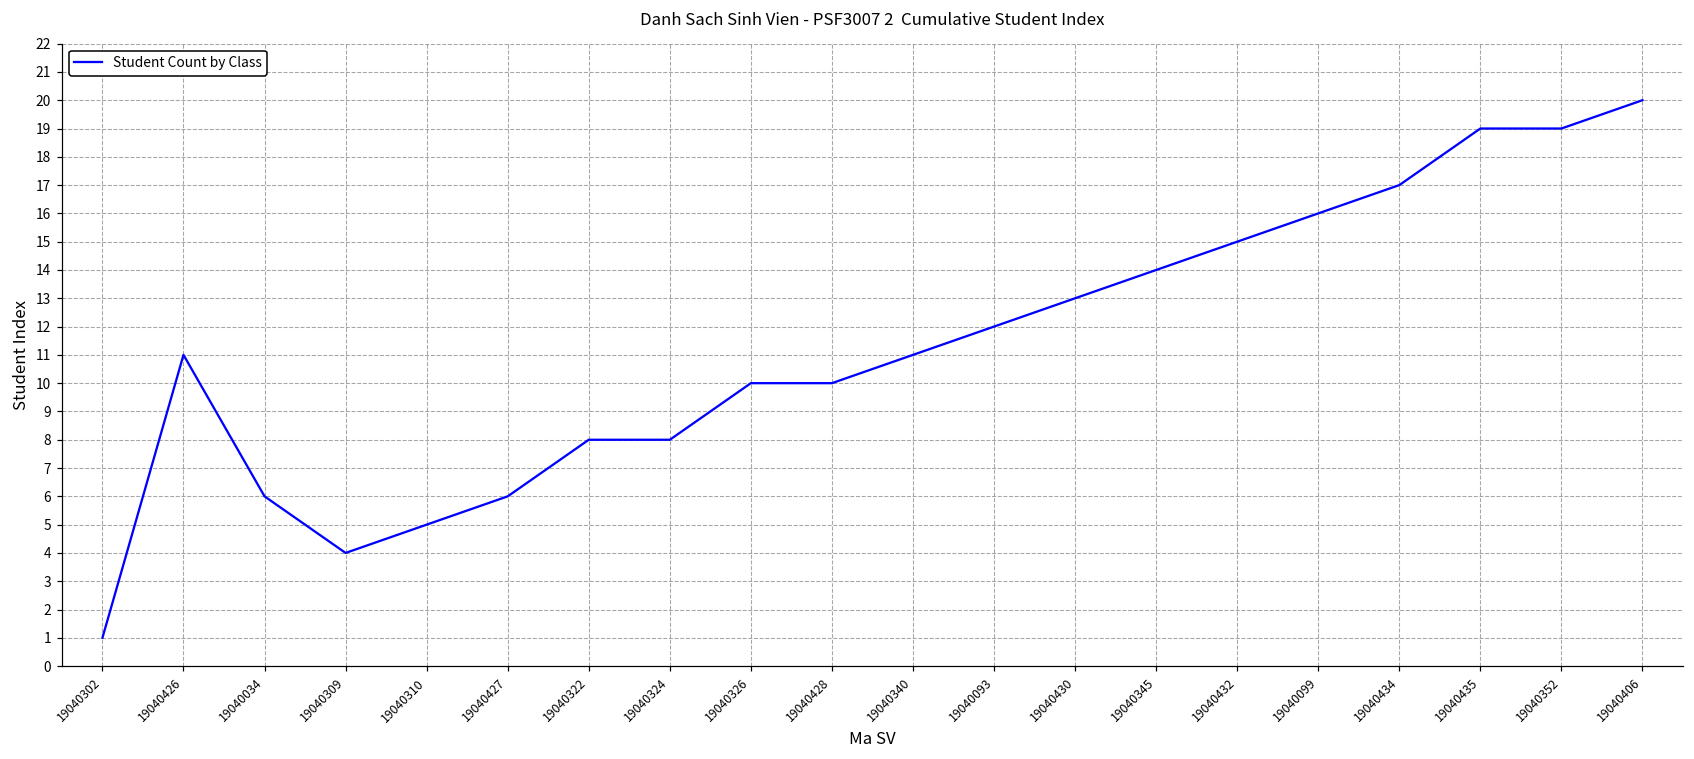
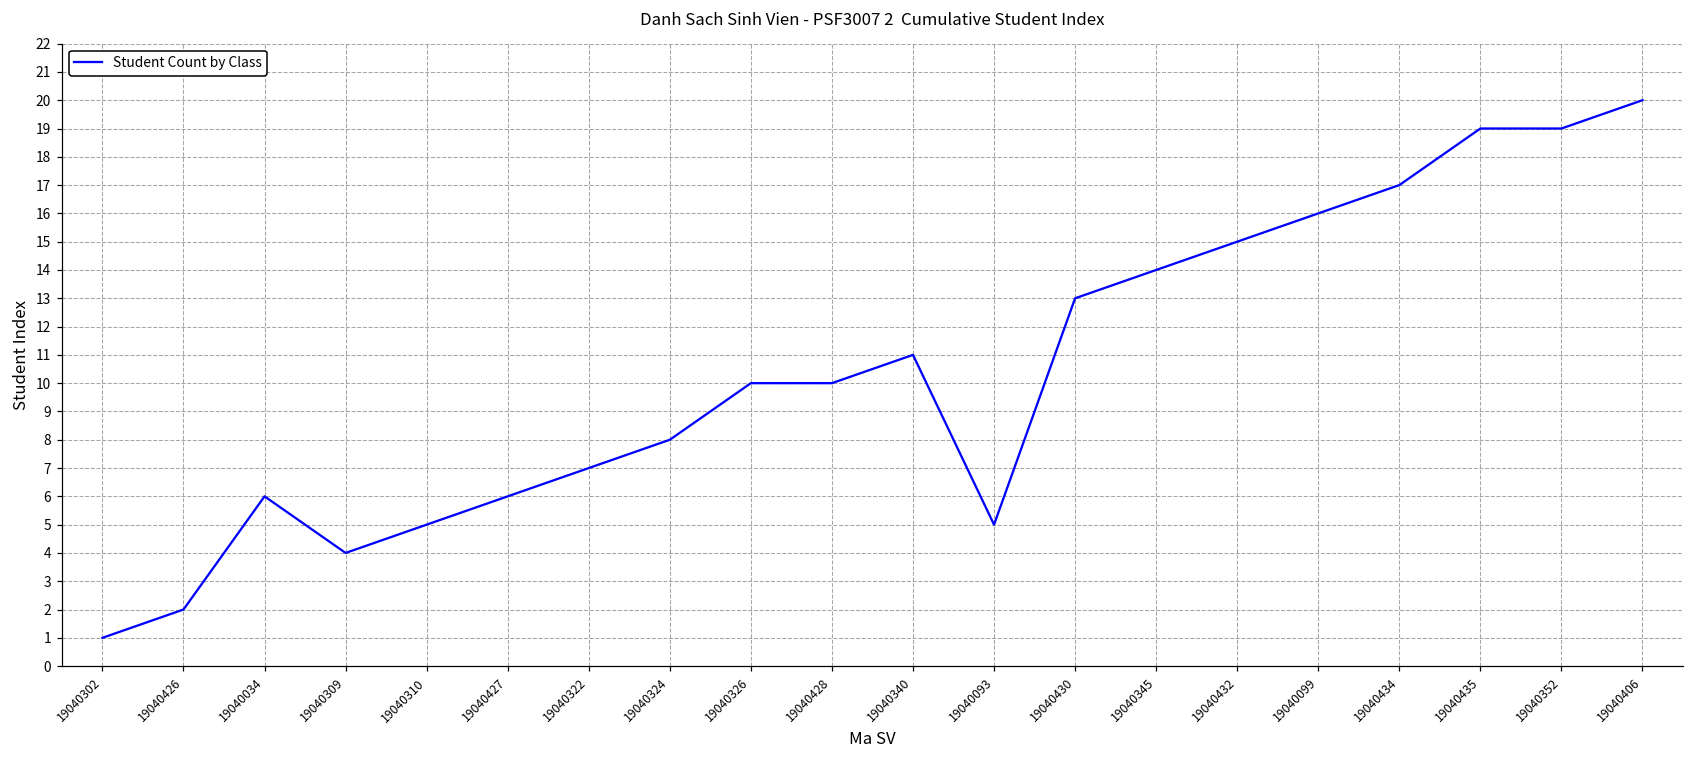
  {
    "19040302": 1,
-   "19040426": 11,
+   "19040426": 2,
    "19040034": 6,
    "19040309": 4,
    "19040310": 5,
    "19040427": 6,
-   "19040322": 8,
+   "19040322": 7,
    "19040324": 8,
    "19040326": 10,
    "19040428": 10,
    "19040340": 11,
-   "19040093": 12,
+   "19040093": 5,
    "19040430": 13,
    "19040345": 14,
    "19040432": 15,
    "19040099": 16,
    "19040434": 17,
    "19040435": 19,
    "19040352": 19,
    "19040406": 20
  }
